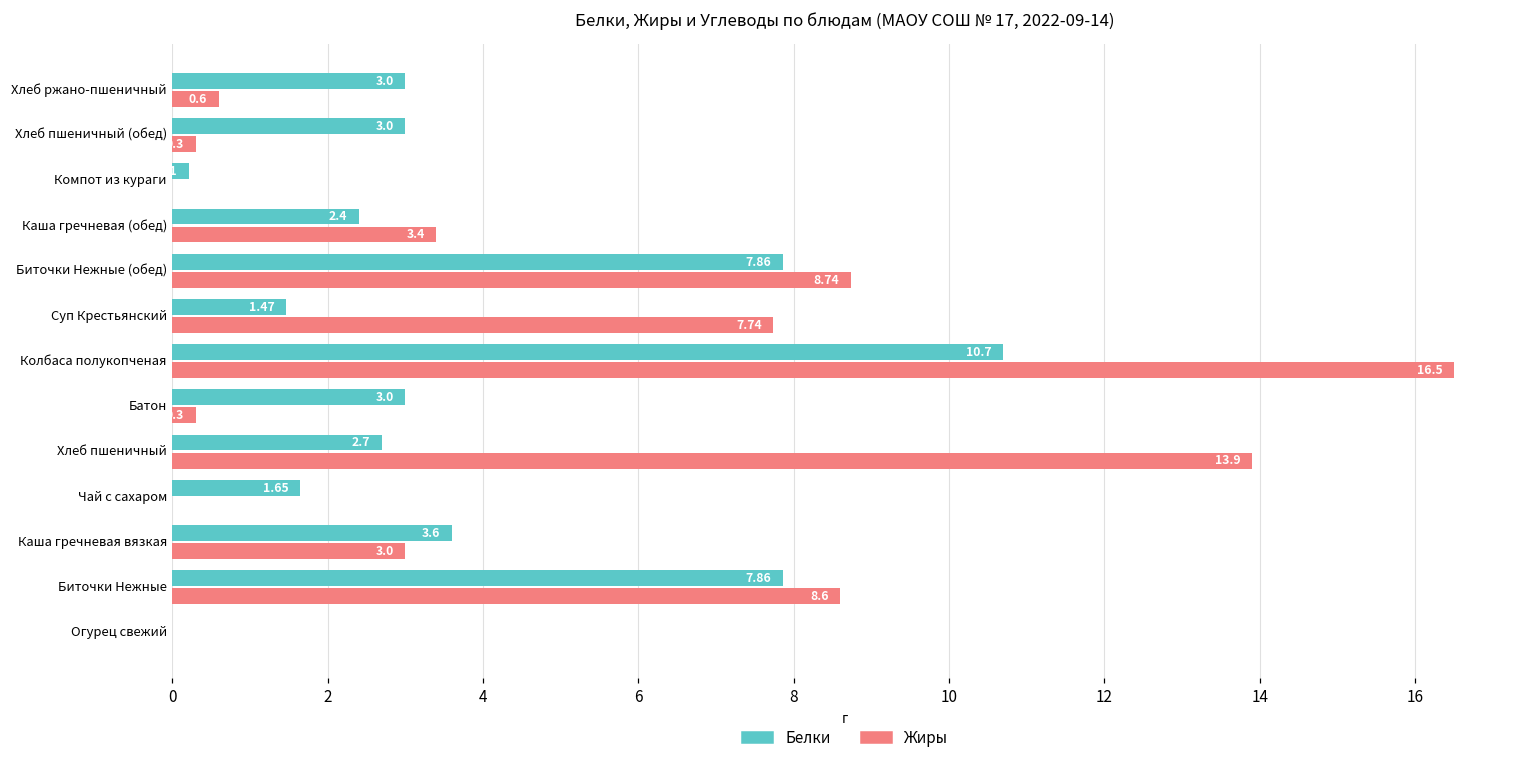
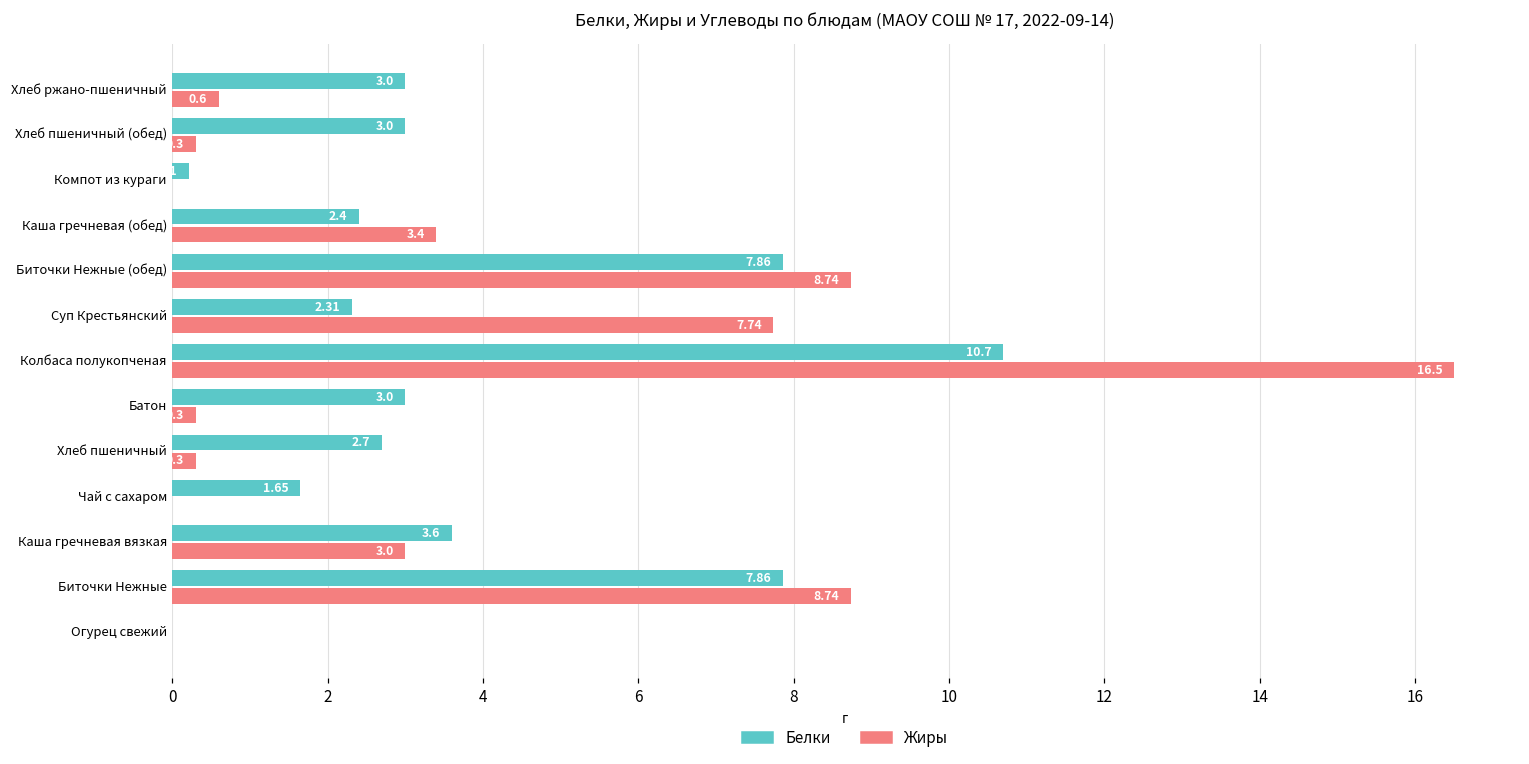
  {
    "Белки": {
      "Хлеб ржано-пшеничный": 3.0,
      "Хлеб пшеничный (обед)": 3.0,
      "Каша гречневая (обед)": 2.4,
      "Биточки Нежные (обед)": 7.86,
-     "Суп Крестьянский": 1.47,
+     "Суп Крестьянский": 2.31,
      "Колбаса полукопченая": 10.7,
      "Батон": 3.0,
      "Хлеб пшеничный": 2.7,
      "Чай с сахаром": 1.65,
      "Каша гречневая вязкая": 3.6,
      "Биточки Нежные": 7.86
    },
    "Жиры": {
      "Хлеб ржано-пшеничный": 0.6,
      "Хлеб пшеничный (обед)": 0.3,
      "Каша гречневая (обед)": 3.4,
      "Биточки Нежные (обед)": 8.74,
      "Суп Крестьянский": 7.74,
      "Колбаса полукопченая": 16.5,
      "Батон": 0.3,
-     "Хлеб пшеничный": 13.9,
+     "Хлеб пшеничный": 0.3,
      "Каша гречневая вязкая": 3.0,
-     "Биточки Нежные": 8.6
+     "Биточки Нежные": 8.74
    }
  }
